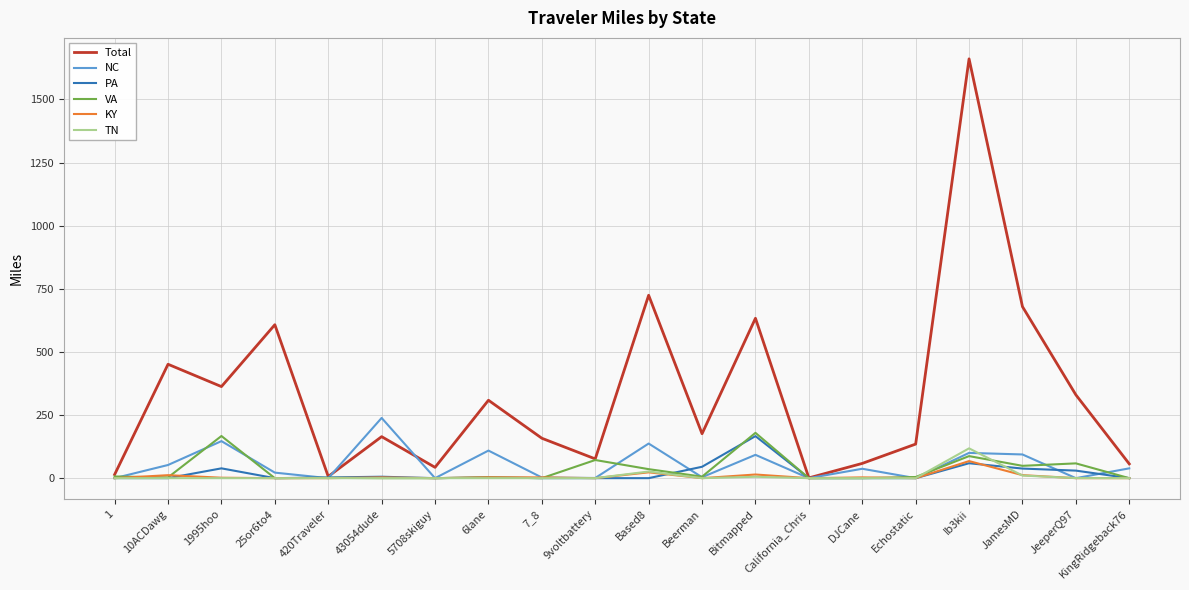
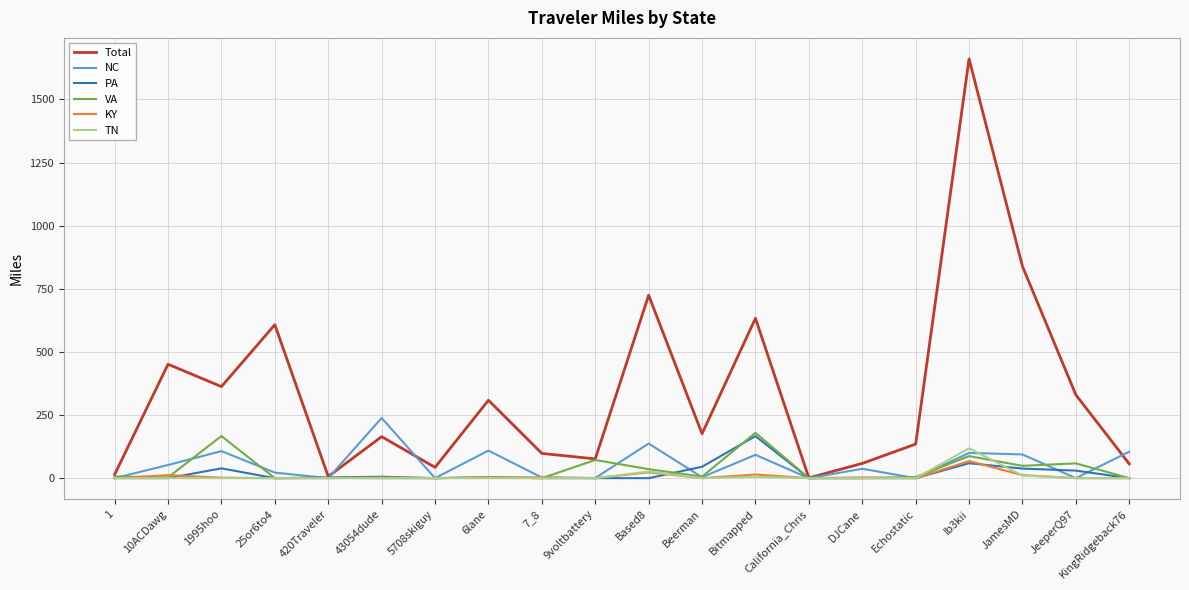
  {
    "Total": {
      "10ACDawg": 450,
      "1995hoo": 360,
      "25or6to4": 610,
      "43054dude": 160,
      "5708skiguy": 40,
      "6lane": 310,
-     "7_8": 160,
+     "7_8": 100,
      "Based8": 720,
      "Beerman": 180,
      "Bitmapped": 630,
      "DJCane": 60,
      "Echostatic": 130,
      "Ib3kii": 1660,
-     "JamesMD": 680,
+     "JamesMD": 840,
      "JeeperQ97": 330,
      "KingRidgeback76": 60
    },
    "NC": {
      "10ACDawg": 50,
-     "1995hoo": 150,
+     "1995hoo": 110,
      "25or6to4": 20,
      "43054dude": 240,
      "6lane": 110,
      "Based8": 140,
      "Bitmapped": 90,
      "DJCane": 40,
      "Ib3kii": 100,
      "JamesMD": 90,
-     "KingRidgeback76": 40
+     "KingRidgeback76": 100
    },
    "PA": {
      "1995hoo": 40,
      "Based8": 0,
      "Beerman": 50,
      "Bitmapped": 170,
      "JamesMD": 40,
      "JeeperQ97": 30
    },
    "VA": {
      "1995hoo": 170,
      "Bitmapped": 180,
      "Ib3kii": 90,
      "JamesMD": 50,
      "JeeperQ97": 60
    },
    "TN": {
      "Ib3kii": 120
    }
  }
